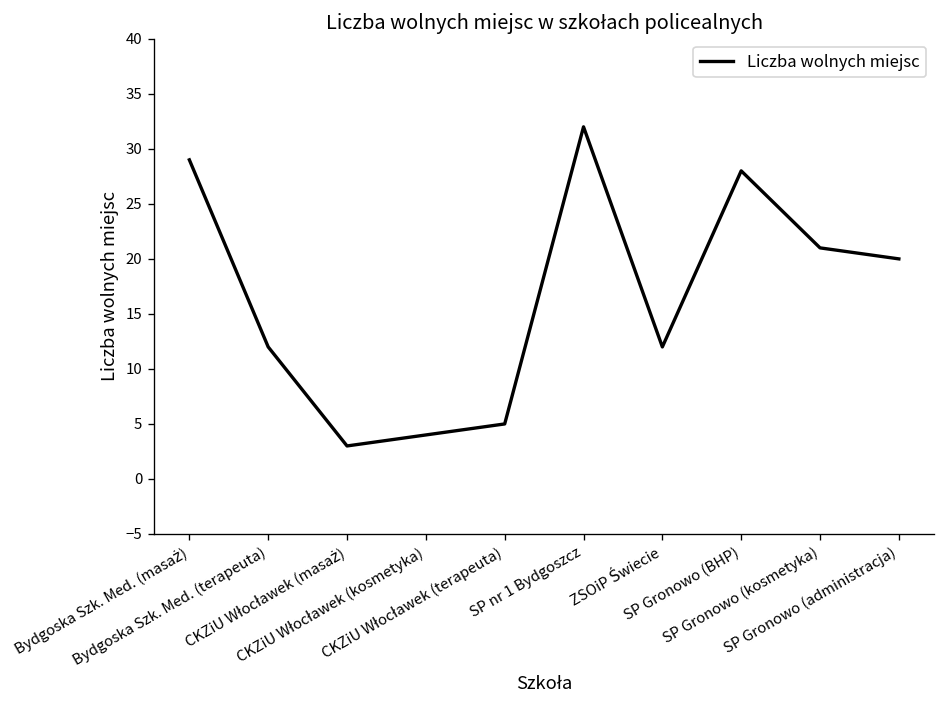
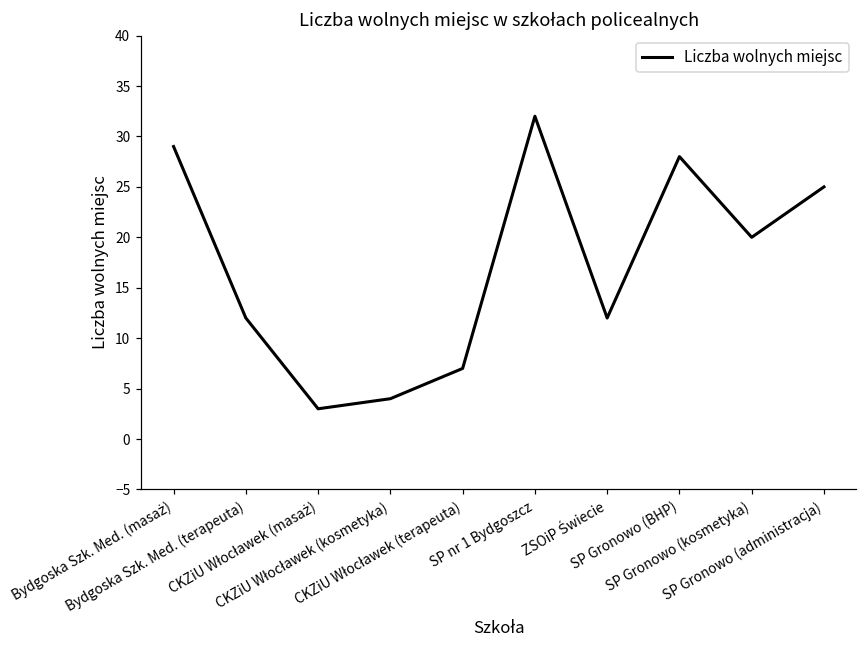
  {
    "Bydgoska Szk. Med. (masaż)": 29,
    "Bydgoska Szk. Med. (terapeuta)": 12,
    "CKZiU Włocławek (masaż)": 3,
    "CKZiU Włocławek (kosmetyka)": 4,
-   "CKZiU Włocławek (terapeuta)": 5,
+   "CKZiU Włocławek (terapeuta)": 7,
    "SP nr 1 Bydgoszcz": 32,
    "ZSOiP Świecie": 12,
    "SP Gronowo (BHP)": 28,
-   "SP Gronowo (kosmetyka)": 21,
-   "SP Gronowo (administracja)": 20
+   "SP Gronowo (kosmetyka)": 20,
+   "SP Gronowo (administracja)": 25
  }
